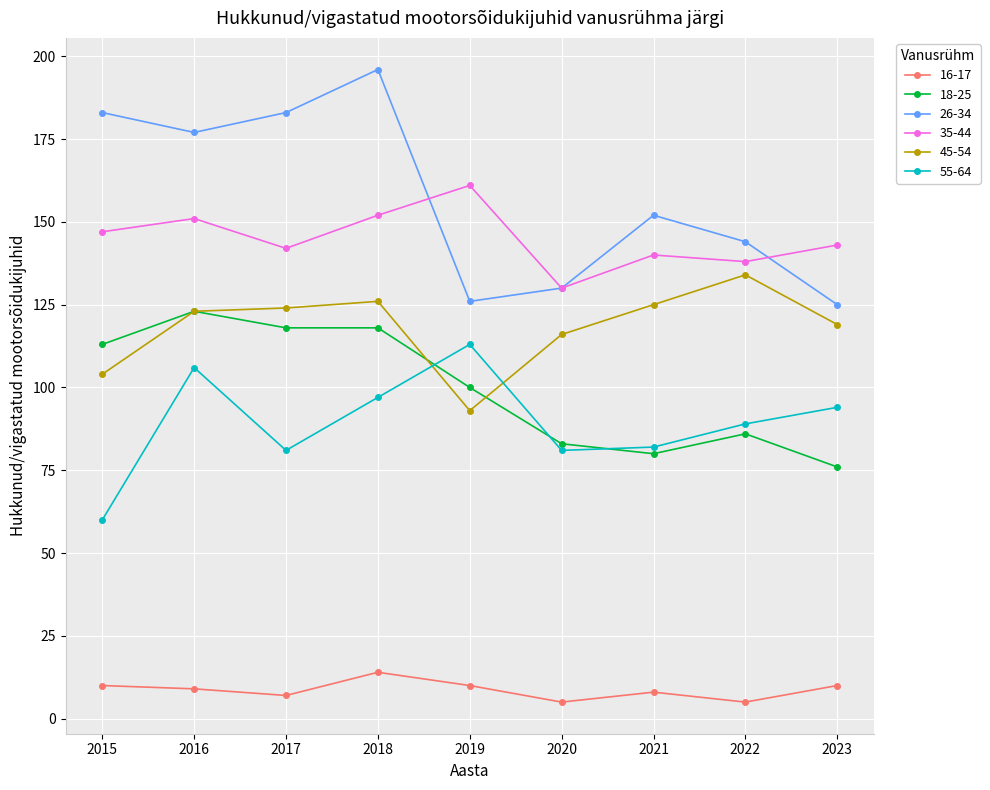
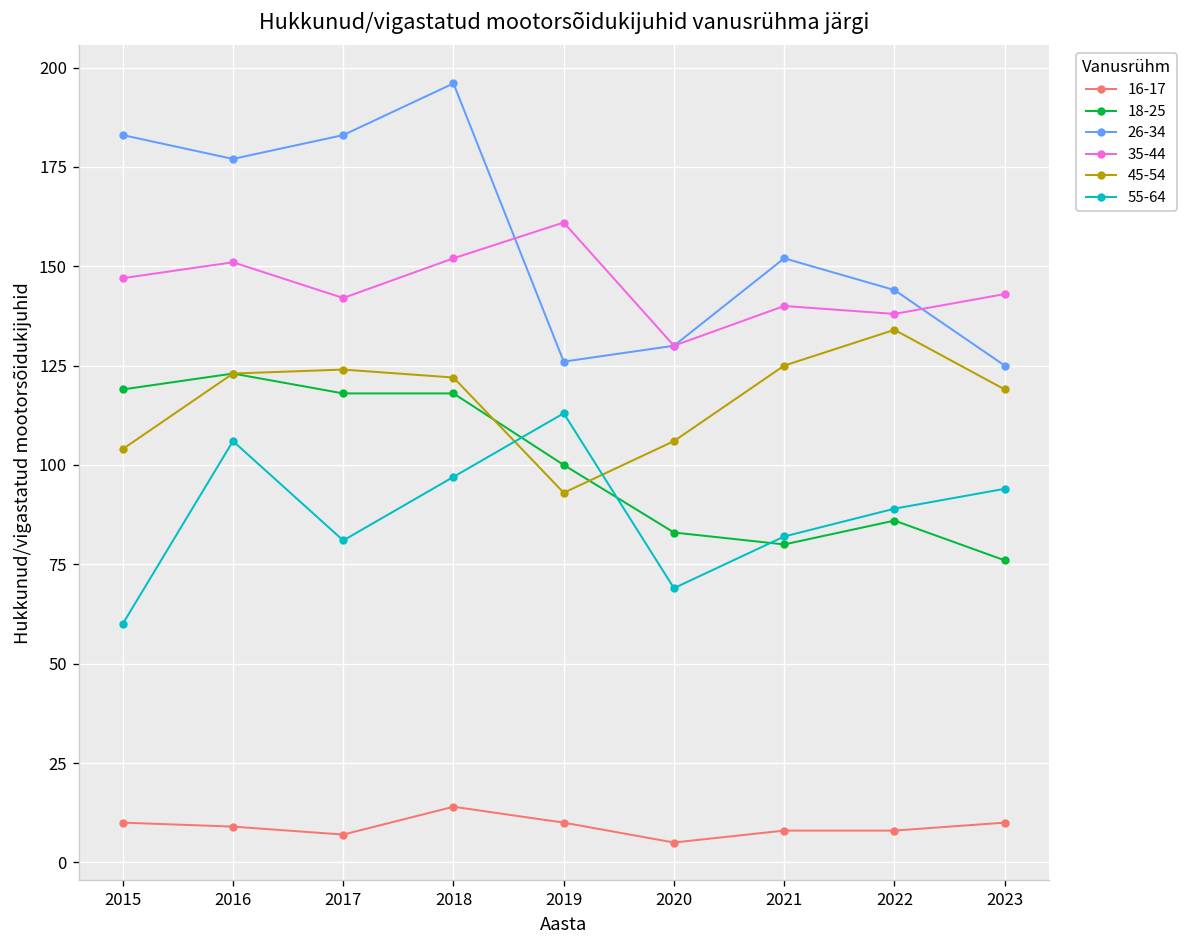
  {
    "16-17": {
      "2015": 10,
      "2016": 9,
      "2017": 7,
      "2018": 14,
      "2019": 10,
      "2020": 5,
      "2021": 8,
-     "2022": 5,
+     "2022": 8,
      "2023": 10
    },
    "18-25": {
-     "2015": 113,
+     "2015": 119,
      "2017": 118,
      "2018": 118,
      "2019": 100,
      "2020": 83,
      "2021": 80,
      "2022": 86,
      "2023": 76
    },
    "26-34": {
      "2015": 183,
      "2016": 177,
      "2017": 183,
      "2018": 196,
      "2019": 126,
      "2021": 152,
      "2022": 144,
      "2023": 125
    },
    "35-44": {
      "2015": 147,
      "2016": 151,
      "2017": 142,
      "2018": 152,
      "2019": 161,
      "2021": 140,
      "2022": 138,
      "2023": 143
    },
    "45-54": {
      "2015": 104,
      "2017": 124,
-     "2018": 126,
+     "2018": 122,
      "2019": 93,
-     "2020": 116,
+     "2020": 106,
      "2021": 125,
      "2022": 134,
      "2023": 119
    },
    "55-64": {
      "2015": 60,
      "2016": 106,
      "2017": 81,
      "2018": 97,
      "2019": 113,
-     "2020": 81,
+     "2020": 69,
      "2021": 82,
      "2022": 89,
      "2023": 94
    }
  }
